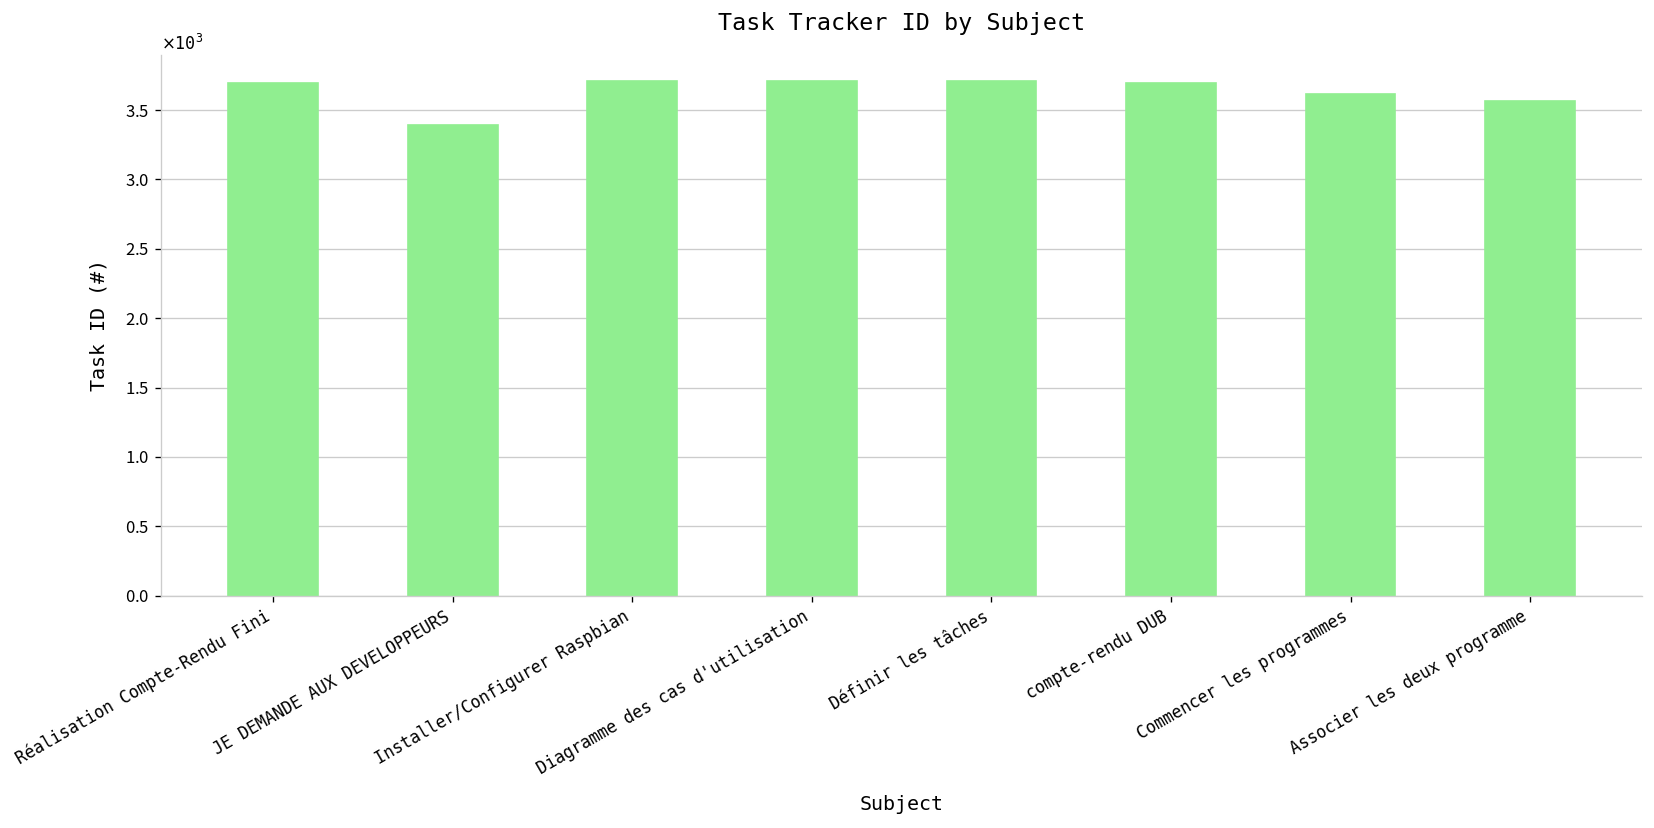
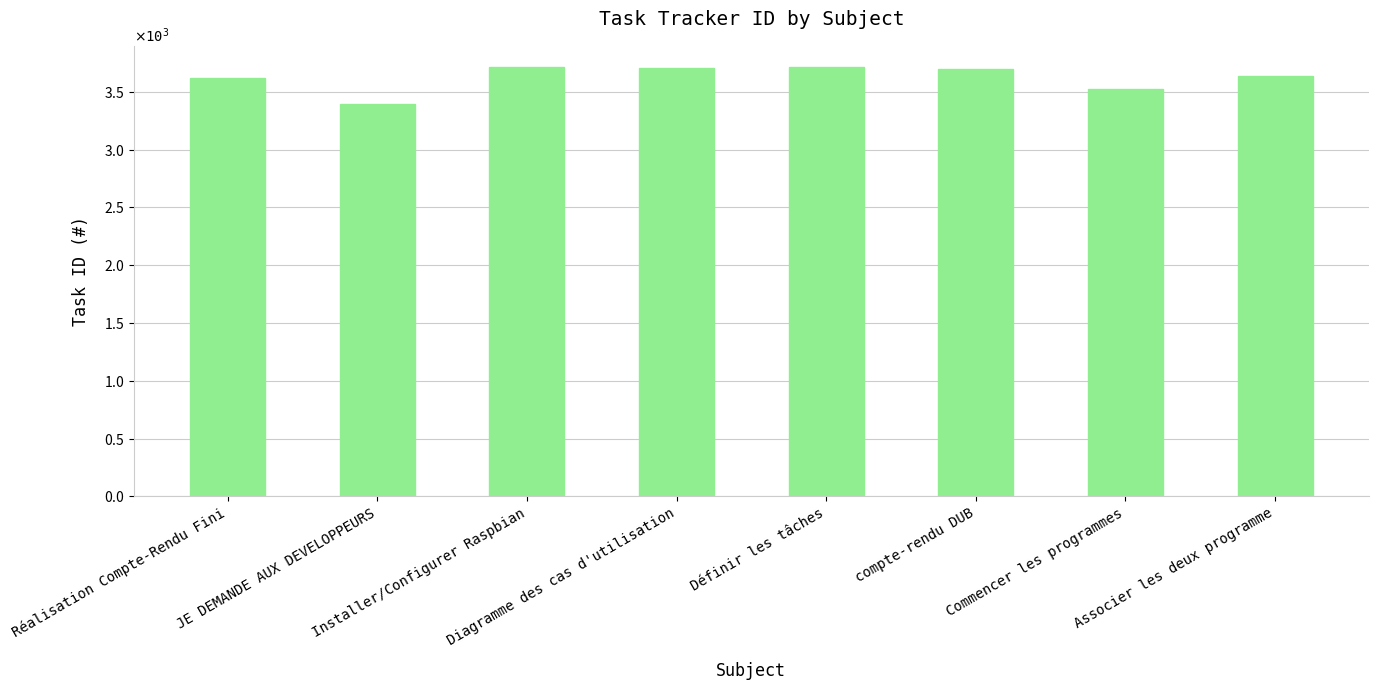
  {
-   "Réalisation Compte-Rendu Fini": 3690,
+   "Réalisation Compte-Rendu Fini": 3620,
    "JE DEMANDE AUX DEVELOPPEURS": 3390,
    "Installer/Configurer Raspbian": 3710,
    "Diagramme des cas d'utilisation": 3710,
    "Définir les tâches": 3710,
    "compte-rendu DUB": 3690,
-   "Commencer les programmes": 3620,
-   "Associer les deux programme": 3570
+   "Commencer les programmes": 3520,
+   "Associer les deux programme": 3640
  }
